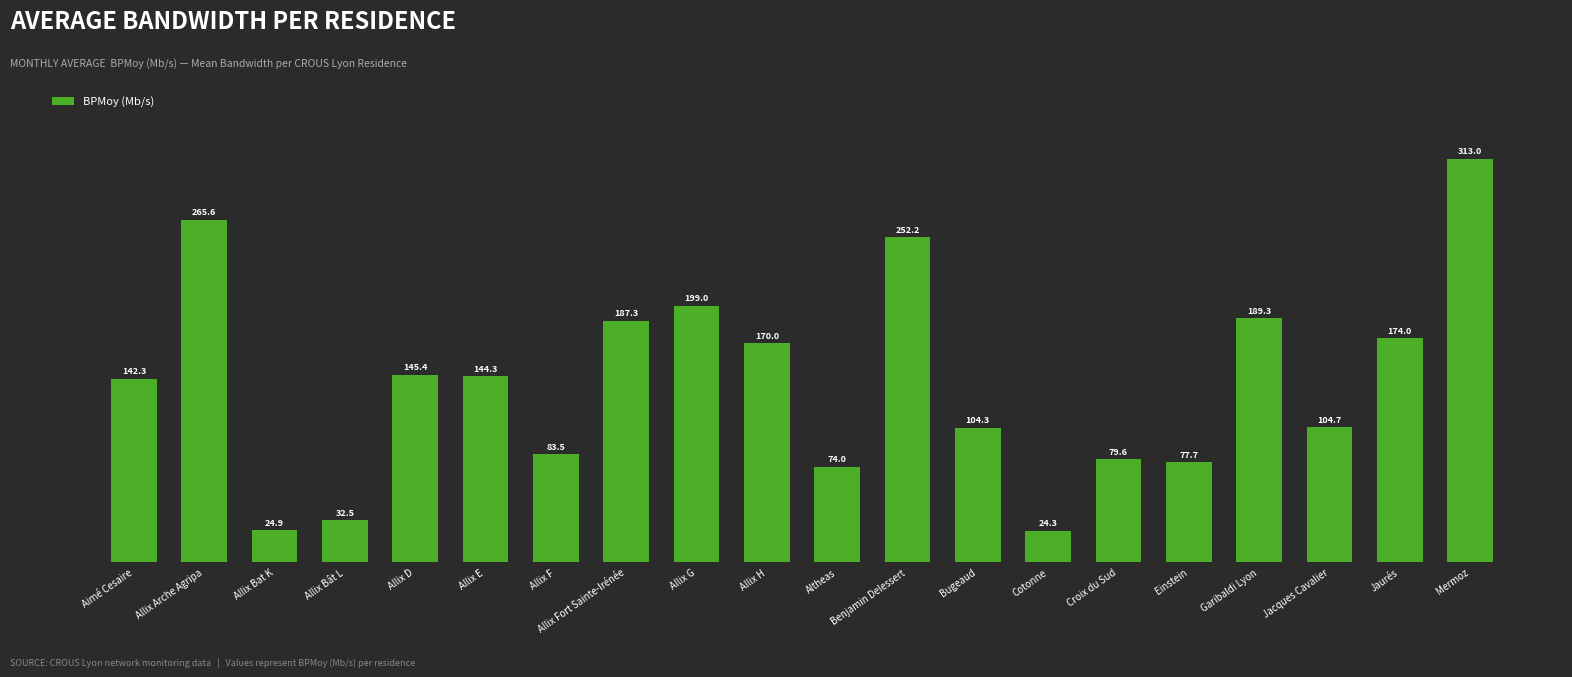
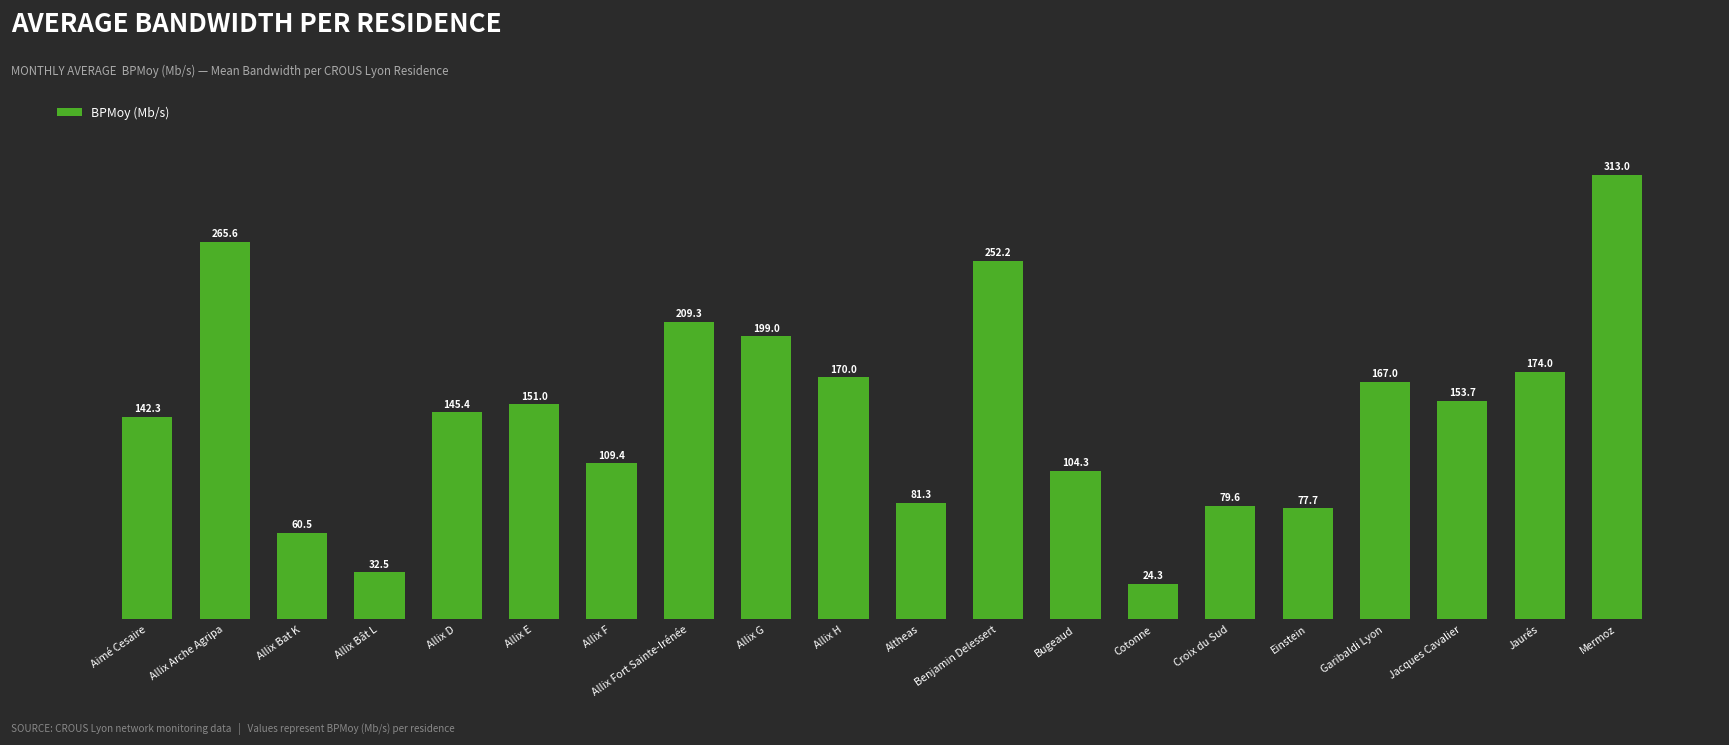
  {
    "Aimé Cesaire": 142.3,
    "Allix Arche Agripa": 265.6,
-   "Allix Bat K": 24.9,
+   "Allix Bat K": 60.5,
    "Allix Bât L": 32.5,
    "Allix D": 145.4,
-   "Allix E": 144.3,
-   "Allix F": 83.5,
-   "Allix Fort Sainte-Irénée": 187.3,
+   "Allix E": 151.0,
+   "Allix F": 109.4,
+   "Allix Fort Sainte-Irénée": 209.3,
    "Allix G": 199.0,
    "Allix H": 170.0,
-   "Altheas": 74.0,
+   "Altheas": 81.3,
    "Benjamin Delessert": 252.2,
    "Bugeaud": 104.3,
    "Cotonne": 24.3,
    "Croix du Sud": 79.6,
    "Einstein": 77.7,
-   "Garibaldi Lyon": 189.3,
-   "Jacques Cavalier": 104.7,
+   "Garibaldi Lyon": 167.0,
+   "Jacques Cavalier": 153.7,
    "Jaurés": 174.0,
    "Mermoz": 313.0
  }
